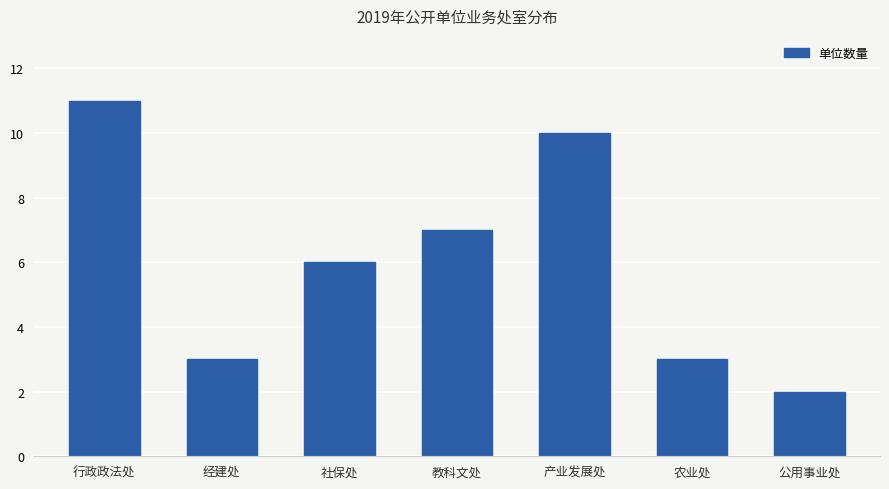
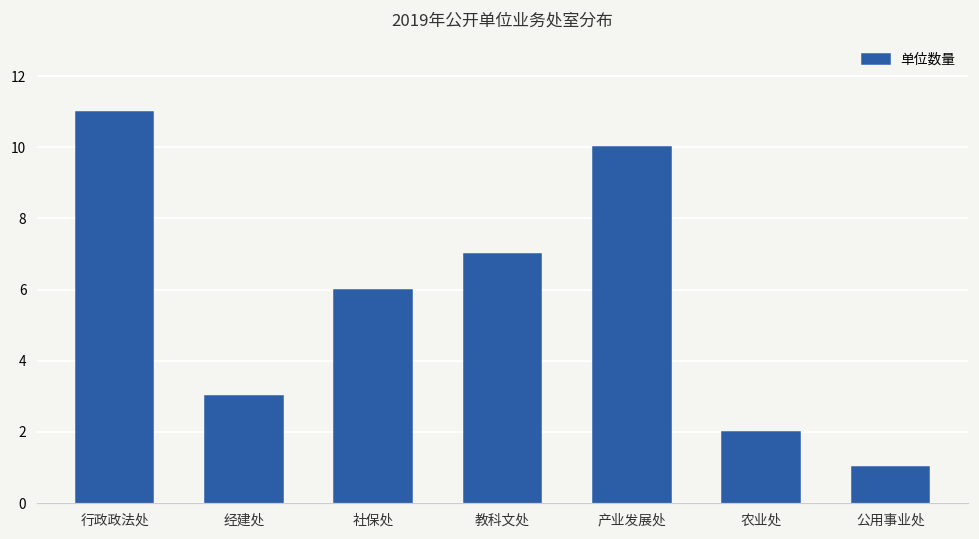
  {
    "行政政法处": 11,
    "经建处": 3,
    "社保处": 6,
    "教科文处": 7,
    "产业发展处": 10,
-   "农业处": 3,
-   "公用事业处": 2
+   "农业处": 2,
+   "公用事业处": 1
  }
